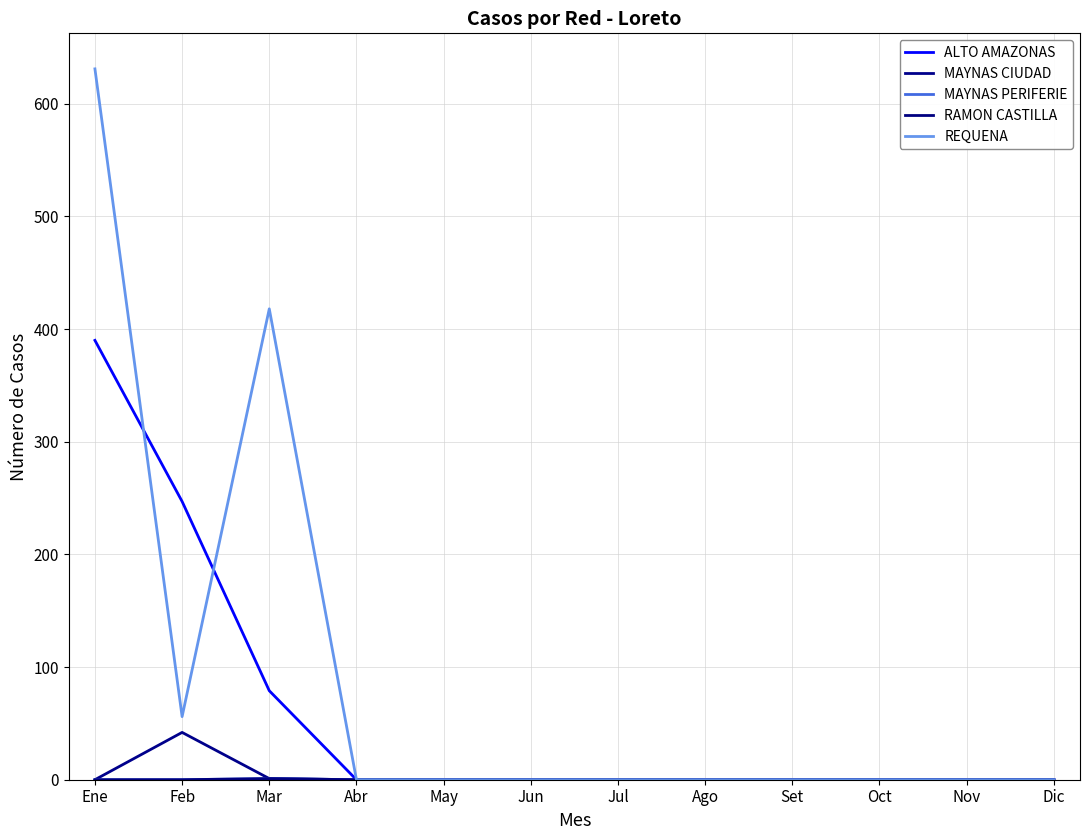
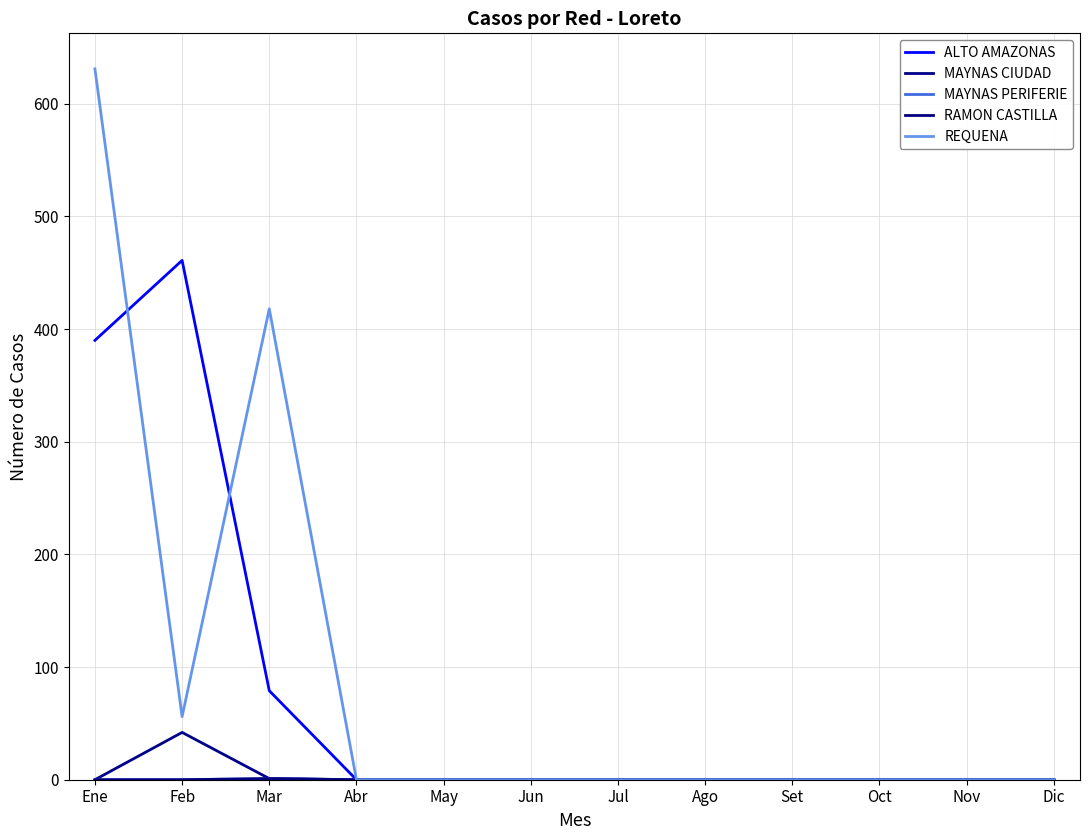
  {
    "ALTO AMAZONAS": {
      "Ene": 390,
-     "Feb": 247,
+     "Feb": 461,
      "Mar": 79
    },
    "REQUENA": {
      "Ene": 631,
      "Feb": 56,
      "Mar": 418
    }
  }
